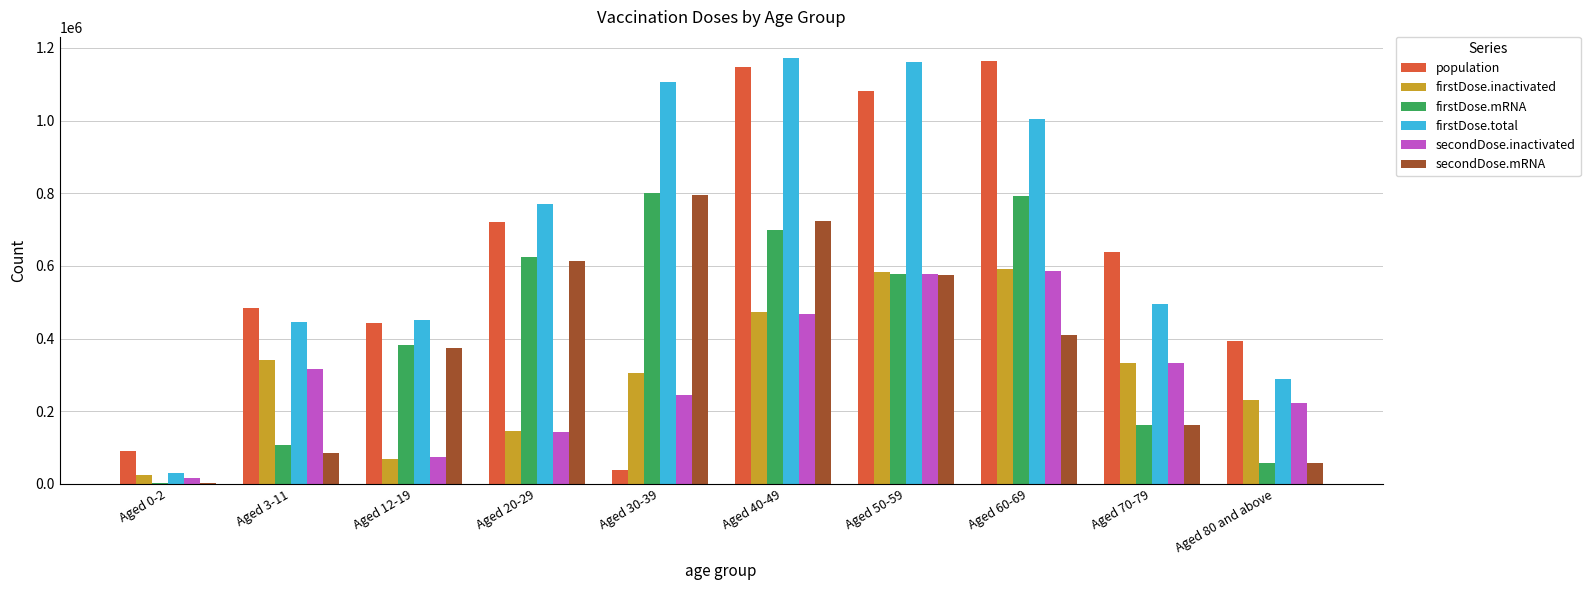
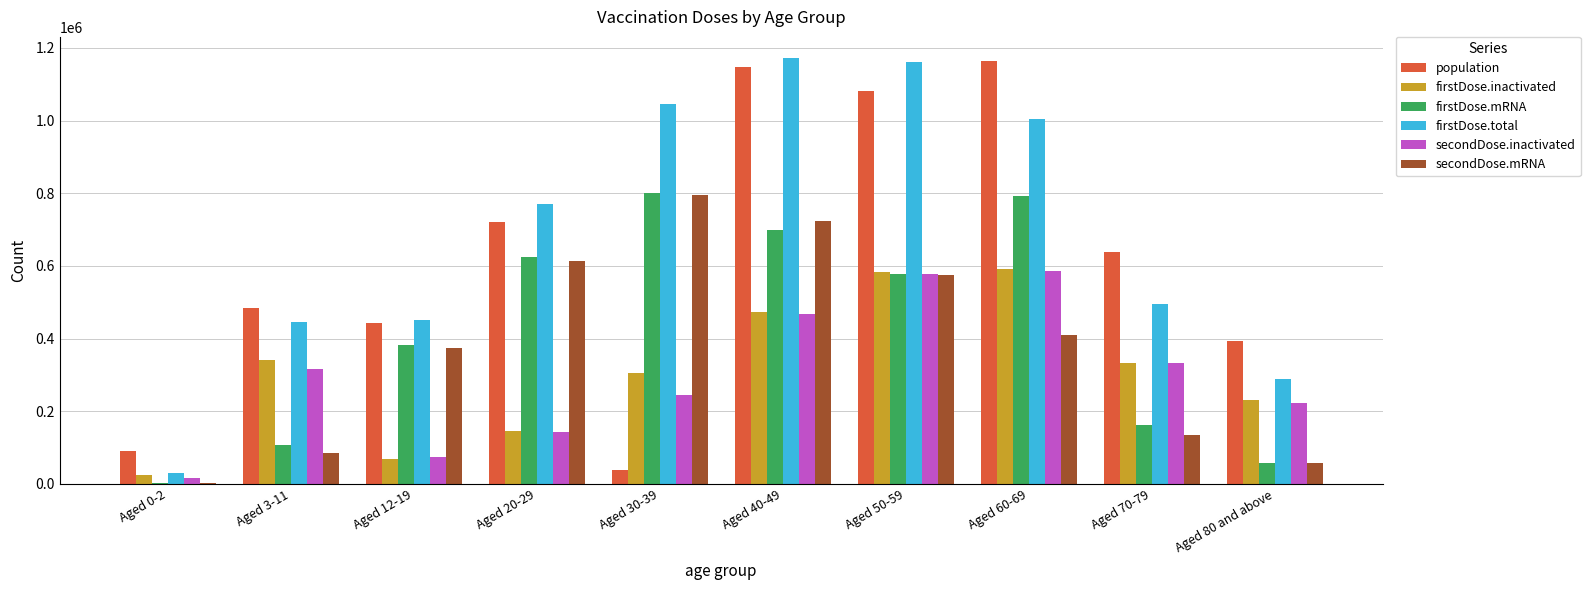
  {
    "population": {
      "Aged 0-2": 90000,
      "Aged 3-11": 480000,
      "Aged 12-19": 440000,
      "Aged 20-29": 720000,
      "Aged 30-39": 40000,
      "Aged 40-49": 1150000,
      "Aged 50-59": 1080000,
      "Aged 60-69": 1170000,
      "Aged 70-79": 640000,
      "Aged 80 and above": 390000
    },
    "firstDose.inactivated": {
      "Aged 0-2": 30000,
      "Aged 3-11": 340000,
      "Aged 12-19": 70000,
      "Aged 20-29": 150000,
      "Aged 30-39": 300000,
      "Aged 40-49": 470000,
      "Aged 50-59": 580000,
      "Aged 60-69": 590000,
      "Aged 70-79": 330000,
      "Aged 80 and above": 230000
    },
    "firstDose.mRNA": {
      "Aged 3-11": 110000,
      "Aged 12-19": 380000,
      "Aged 20-29": 620000,
      "Aged 30-39": 800000,
      "Aged 40-49": 700000,
      "Aged 50-59": 580000,
      "Aged 60-69": 790000,
      "Aged 70-79": 160000,
      "Aged 80 and above": 60000
    },
    "firstDose.total": {
      "Aged 0-2": 30000,
      "Aged 3-11": 450000,
      "Aged 12-19": 450000,
      "Aged 20-29": 770000,
-     "Aged 30-39": 1110000,
+     "Aged 30-39": 1050000,
      "Aged 40-49": 1170000,
      "Aged 50-59": 1160000,
      "Aged 60-69": 1000000,
      "Aged 70-79": 490000,
      "Aged 80 and above": 290000
    },
    "secondDose.inactivated": {
      "Aged 0-2": 20000,
      "Aged 3-11": 310000,
      "Aged 12-19": 70000,
      "Aged 20-29": 140000,
      "Aged 30-39": 240000,
      "Aged 40-49": 470000,
      "Aged 50-59": 580000,
      "Aged 60-69": 590000,
      "Aged 70-79": 330000,
      "Aged 80 and above": 220000
    },
    "secondDose.mRNA": {
      "Aged 3-11": 80000,
      "Aged 12-19": 370000,
      "Aged 20-29": 610000,
      "Aged 30-39": 790000,
      "Aged 40-49": 720000,
      "Aged 50-59": 580000,
      "Aged 60-69": 410000,
-     "Aged 70-79": 160000,
+     "Aged 70-79": 140000,
      "Aged 80 and above": 60000
    }
  }
